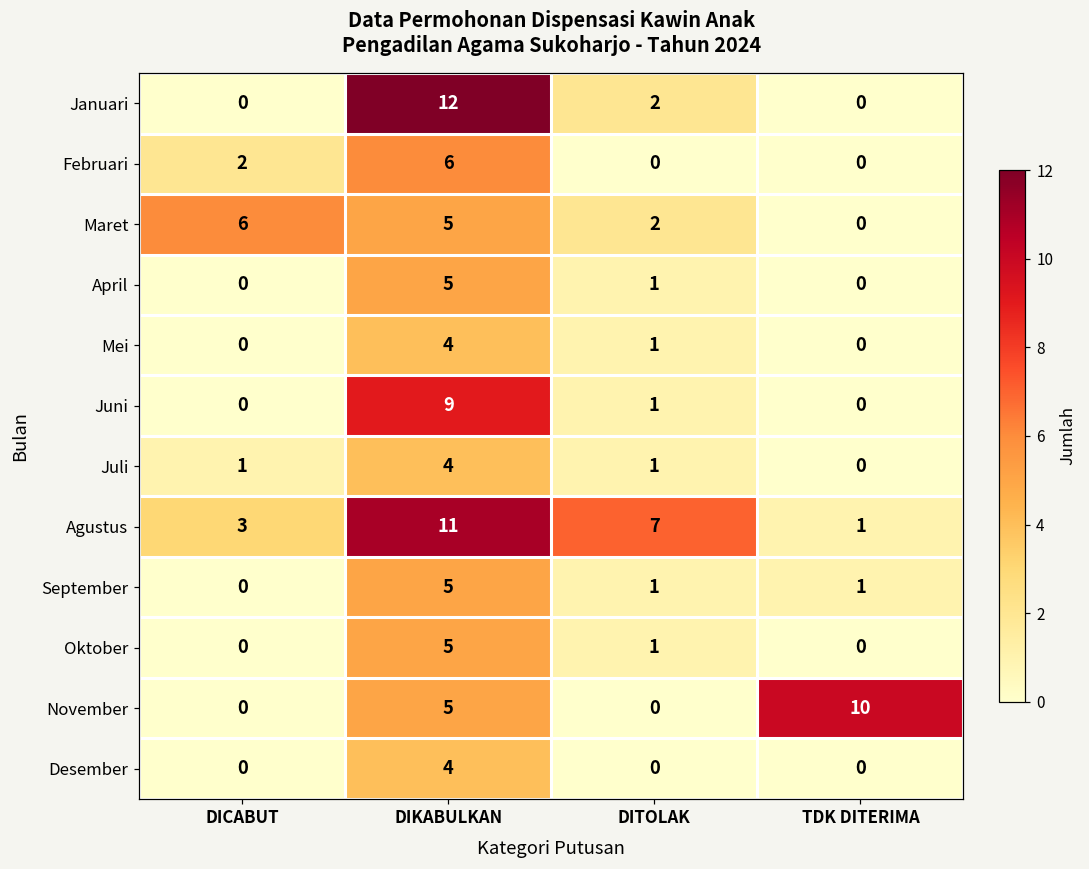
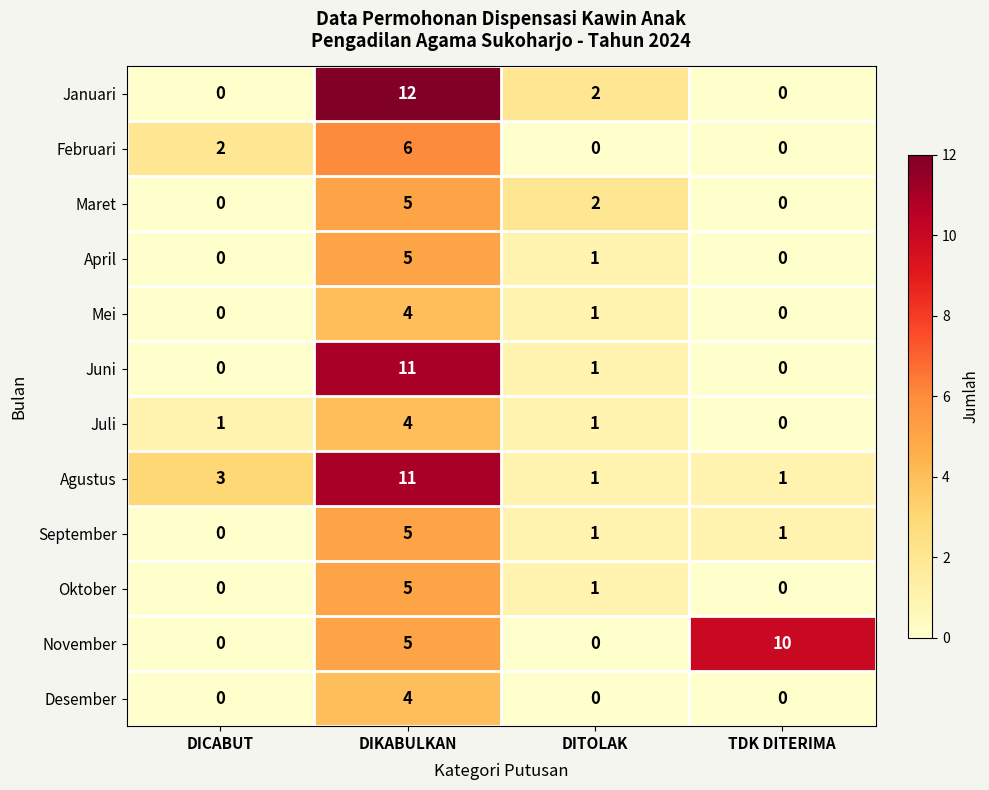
  {
    "Januari": {
      "DICABUT": 0,
      "DIKABULKAN": 12,
      "DITOLAK": 2,
      "TDK DITERIMA": 0
    },
    "Februari": {
      "DICABUT": 2,
      "DIKABULKAN": 6,
      "DITOLAK": 0,
      "TDK DITERIMA": 0
    },
    "Maret": {
-     "DICABUT": 6,
+     "DICABUT": 0,
      "DIKABULKAN": 5,
      "DITOLAK": 2,
      "TDK DITERIMA": 0
    },
    "April": {
      "DICABUT": 0,
      "DIKABULKAN": 5,
      "DITOLAK": 1,
      "TDK DITERIMA": 0
    },
    "Mei": {
      "DICABUT": 0,
      "DIKABULKAN": 4,
      "DITOLAK": 1,
      "TDK DITERIMA": 0
    },
    "Juni": {
      "DICABUT": 0,
-     "DIKABULKAN": 9,
+     "DIKABULKAN": 11,
      "DITOLAK": 1,
      "TDK DITERIMA": 0
    },
    "Juli": {
      "DICABUT": 1,
      "DIKABULKAN": 4,
      "DITOLAK": 1,
      "TDK DITERIMA": 0
    },
    "Agustus": {
      "DICABUT": 3,
      "DIKABULKAN": 11,
-     "DITOLAK": 7,
+     "DITOLAK": 1,
      "TDK DITERIMA": 1
    },
    "September": {
      "DICABUT": 0,
      "DIKABULKAN": 5,
      "DITOLAK": 1,
      "TDK DITERIMA": 1
    },
    "Oktober": {
      "DICABUT": 0,
      "DIKABULKAN": 5,
      "DITOLAK": 1,
      "TDK DITERIMA": 0
    },
    "November": {
      "DICABUT": 0,
      "DIKABULKAN": 5,
      "DITOLAK": 0,
      "TDK DITERIMA": 10
    },
    "Desember": {
      "DICABUT": 0,
      "DIKABULKAN": 4,
      "DITOLAK": 0,
      "TDK DITERIMA": 0
    }
  }
